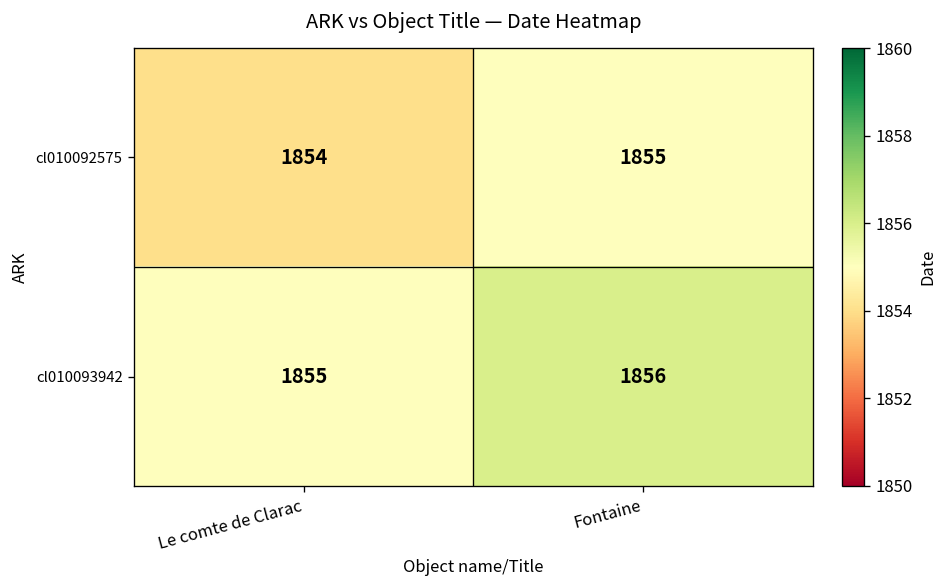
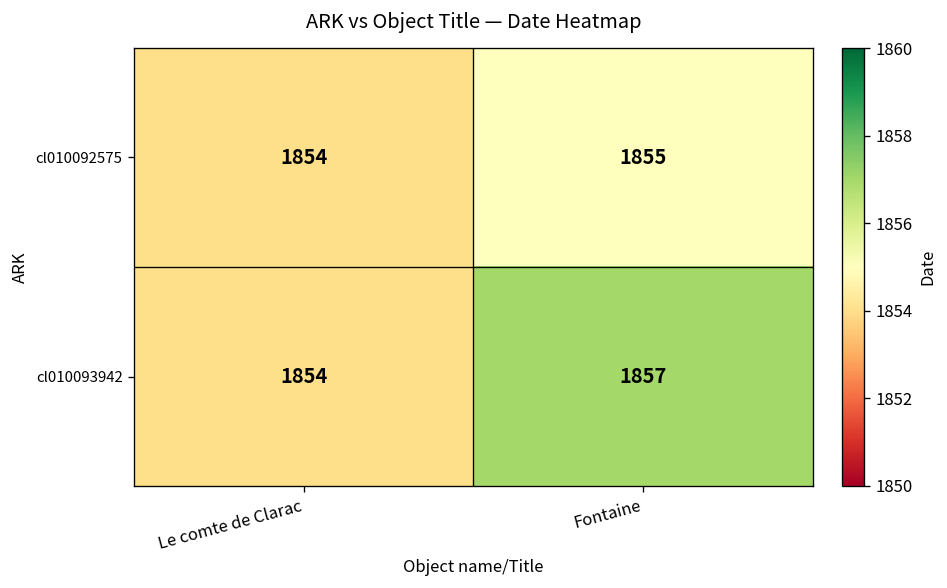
  {
    "cl010092575": {
      "Le comte de Clarac": 1854,
      "Fontaine": 1855
    },
    "cl010093942": {
-     "Le comte de Clarac": 1855,
-     "Fontaine": 1856
+     "Le comte de Clarac": 1854,
+     "Fontaine": 1857
    }
  }
